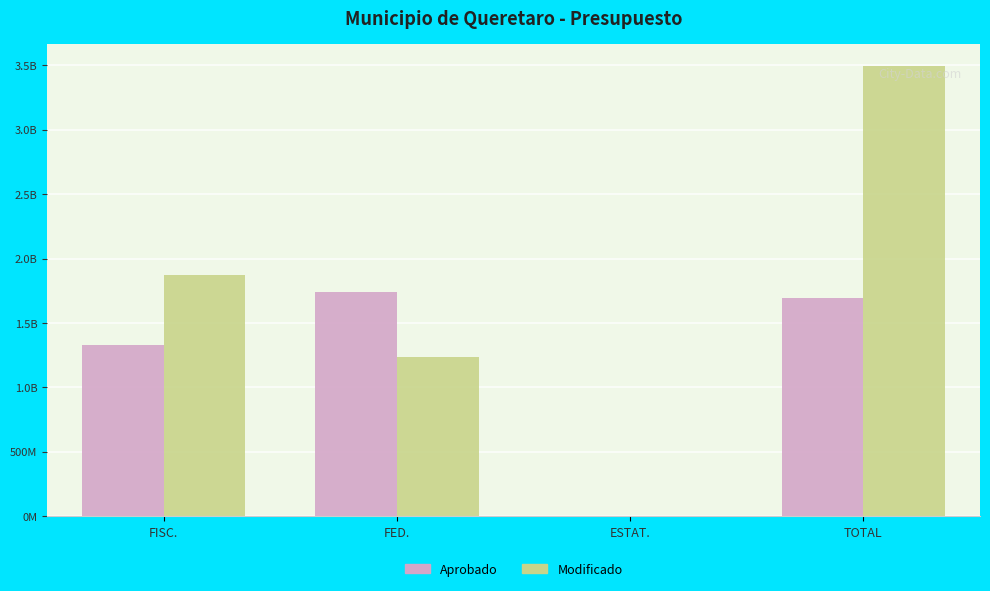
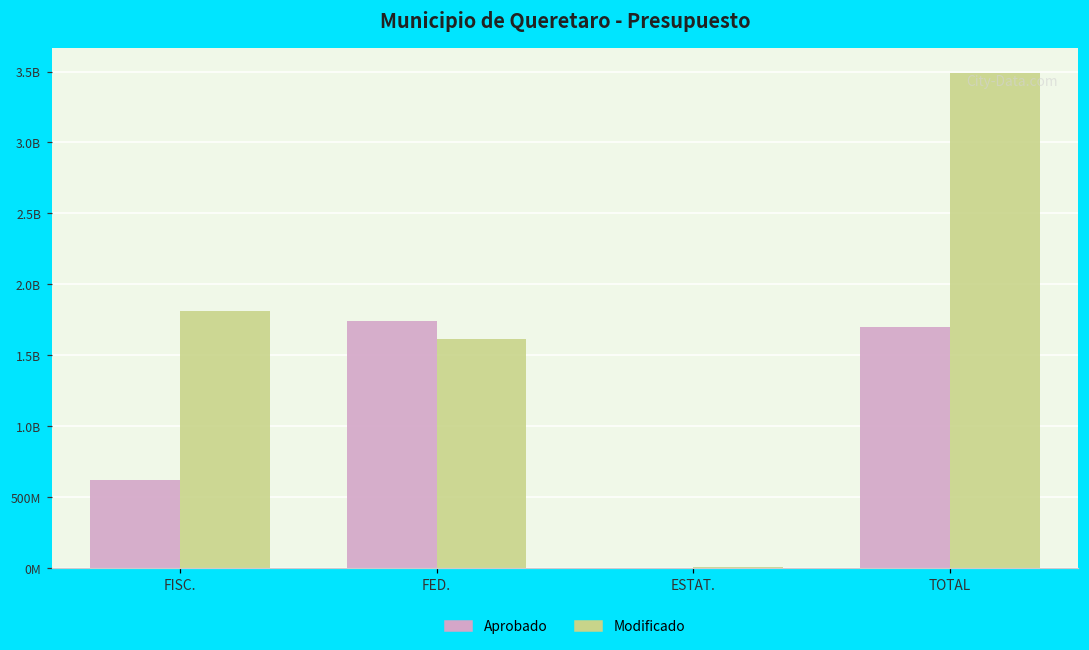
  {
    "Aprobado": {
-     "FISC.": 1330000000,
+     "FISC.": 620000000,
      "FED.": 1740000000,
      "ESTAT.": 0,
      "TOTAL": 1700000000
    },
    "Modificado": {
-     "FISC.": 1870000000,
-     "FED.": 1240000000,
+     "FISC.": 1810000000,
+     "FED.": 1610000000,
      "TOTAL": 3490000000
    }
  }
